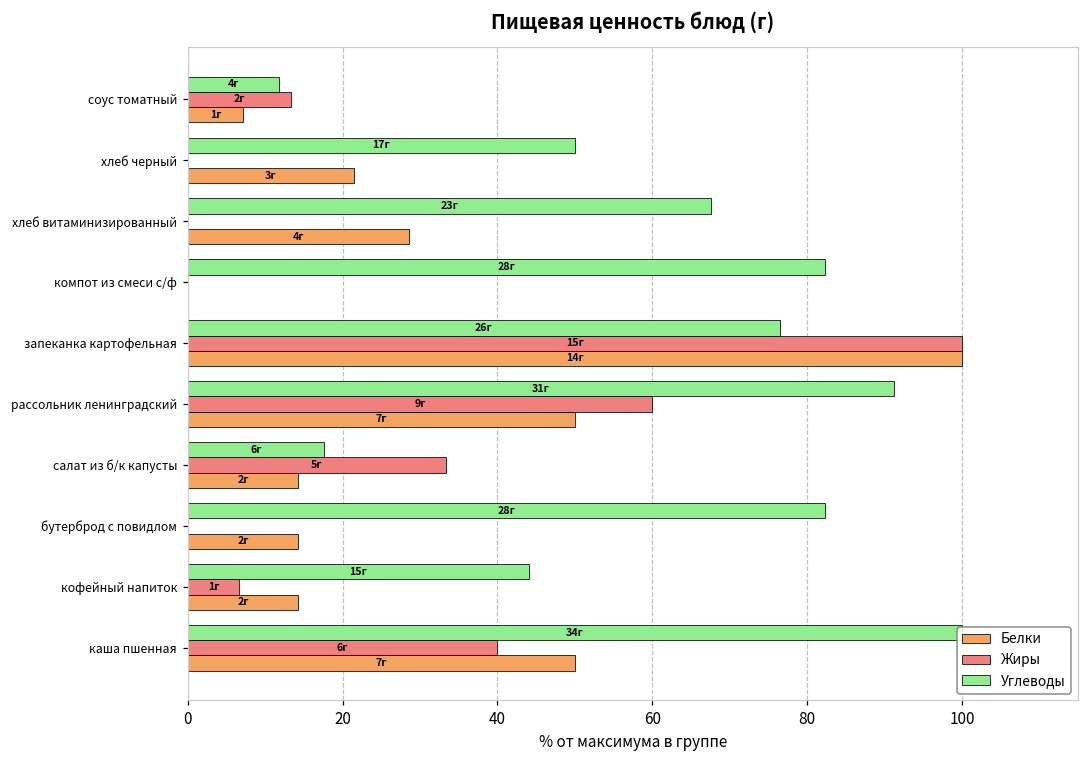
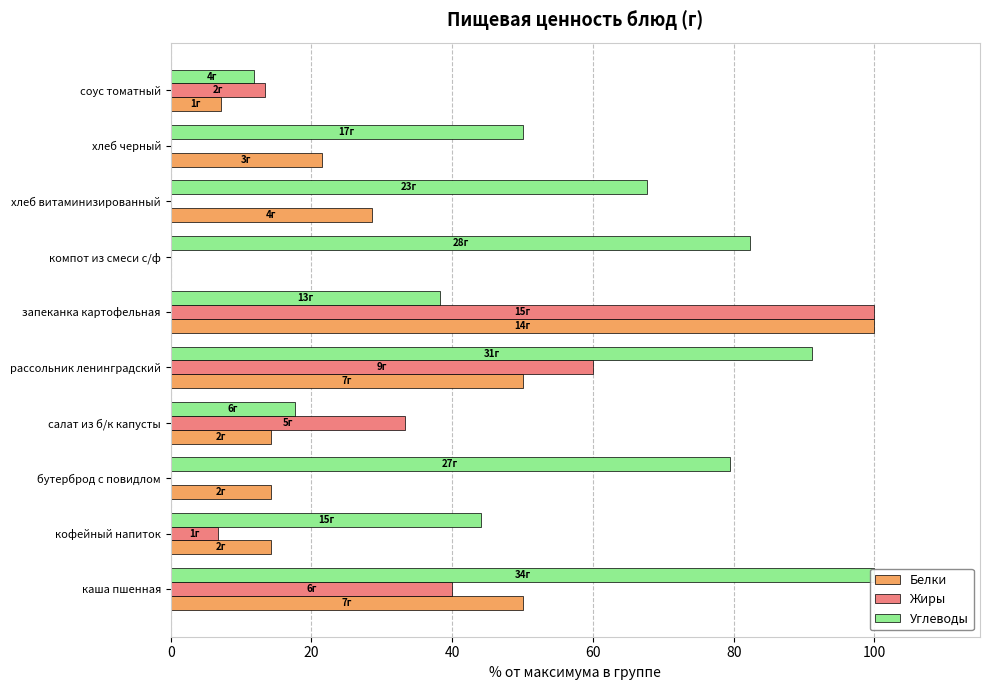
  {
    "Углеводы": {
-     "запеканка картофельная": "26г",
-     "бутерброд с повидлом": "28г"
+     "запеканка картофельная": "13г",
+     "бутерброд с повидлом": "27г"
    }
  }
